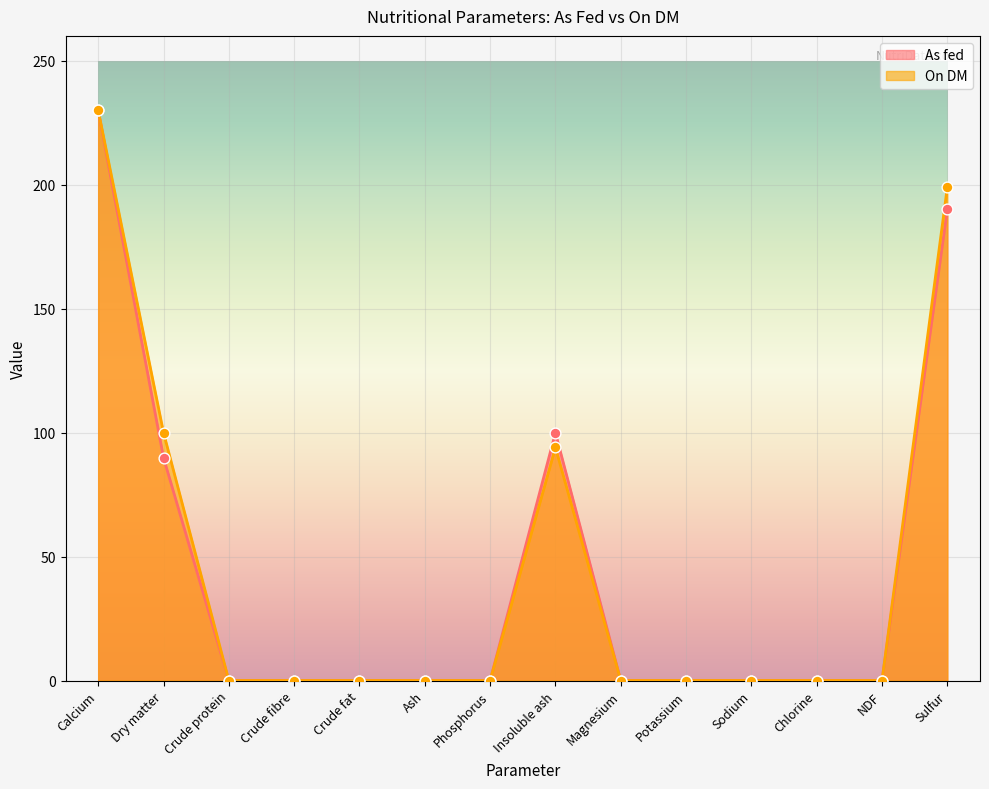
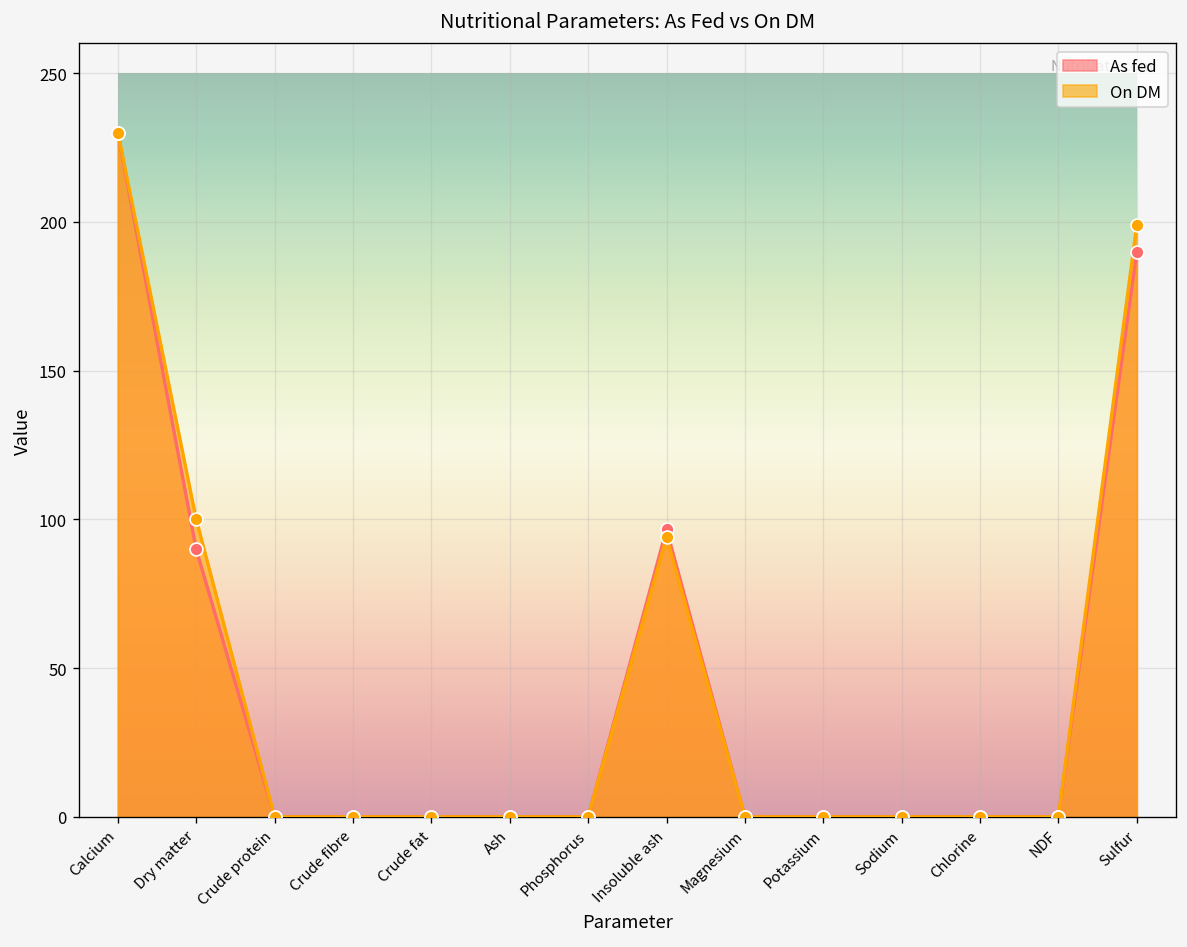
  {
    "As fed": {
      "Dry matter": 90,
-     "Insoluble ash": 100,
+     "Insoluble ash": 97,
      "Sulfur": 190
    },
    "On DM": {
      "Dry matter": 100,
      "Insoluble ash": 94,
      "Sulfur": 199
    }
  }
